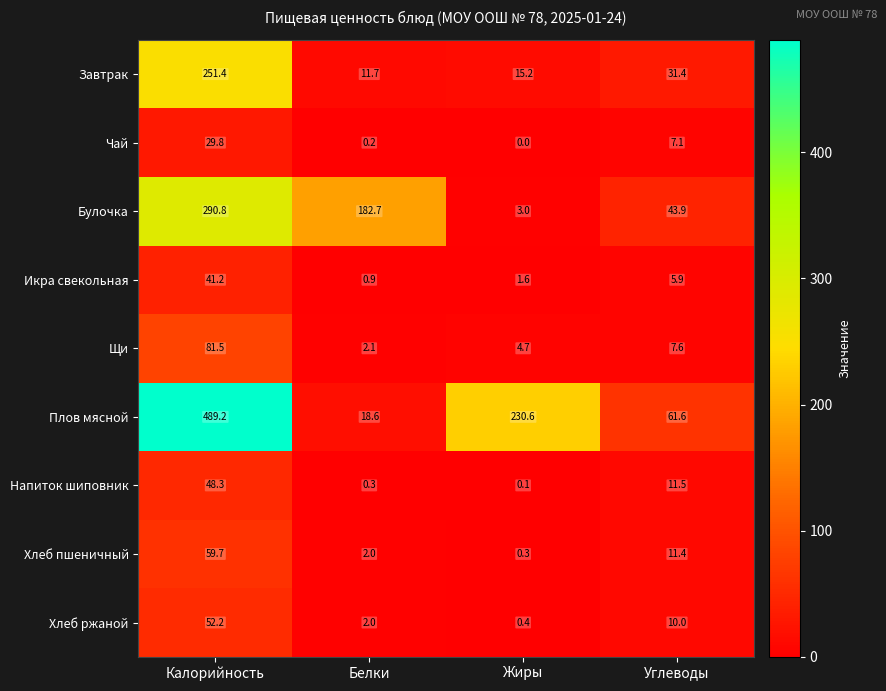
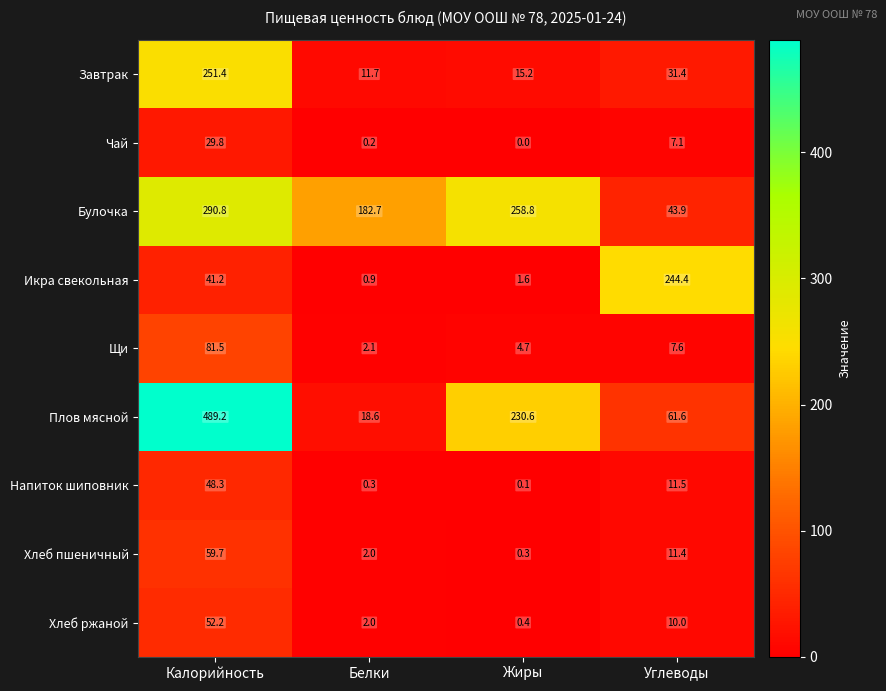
  {
    "Булочка": {
-     "Жиры": 3.0
+     "Жиры": 258.8
    },
    "Икра свекольная": {
-     "Углеводы": 5.9
+     "Углеводы": 244.4
    }
  }
